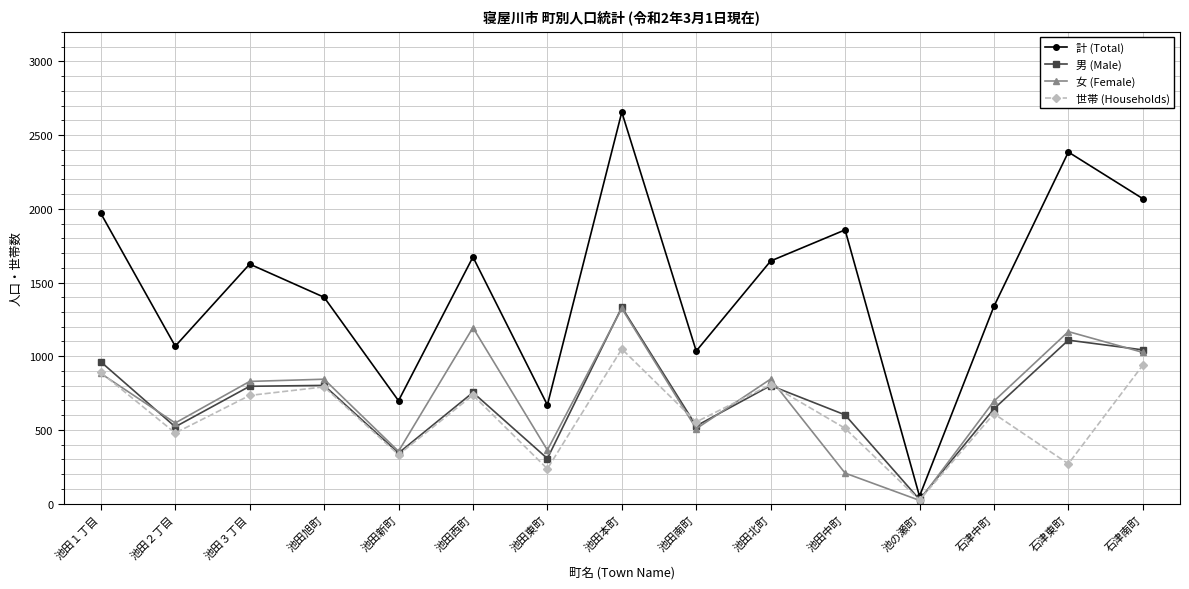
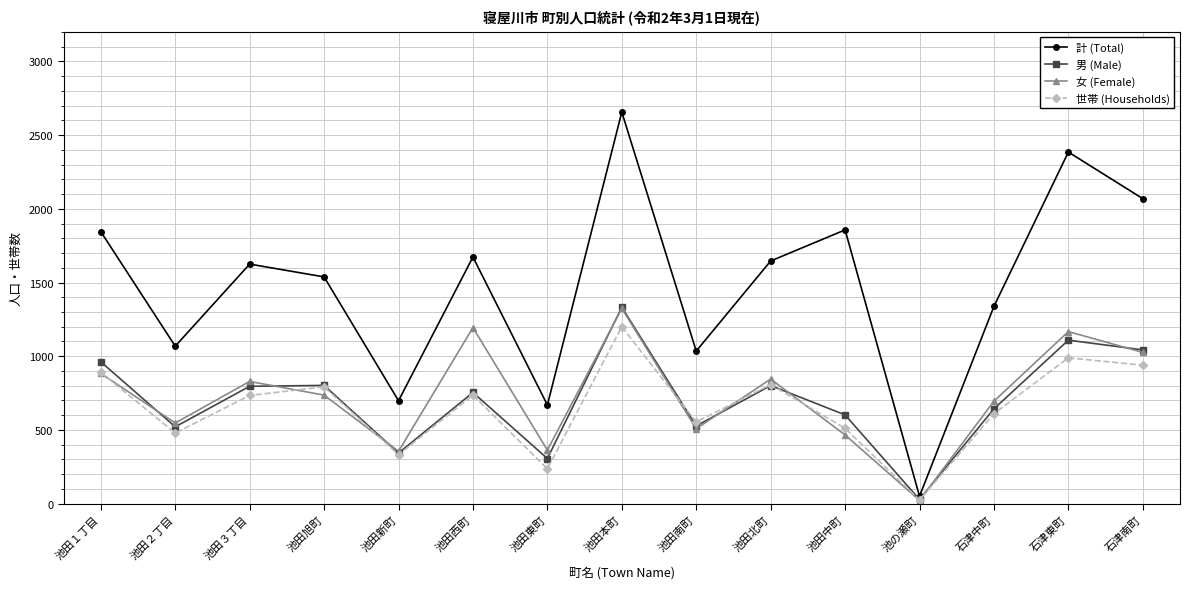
  {
    "計 (Total)": {
-     "池田１丁目": 1970,
+     "池田１丁目": 1850,
      "池田２丁目": 1070,
      "池田３丁目": 1630,
-     "池田旭町": 1400,
+     "池田旭町": 1540,
      "池田新町": 700,
      "池田西町": 1670,
      "池田東町": 670,
      "池田本町": 2660,
      "池田南町": 1040,
      "池田北町": 1650,
      "池田中町": 1860,
      "池の瀬町": 50,
      "石津中町": 1340,
      "石津東町": 2390,
      "石津南町": 2070
    },
    "男 (Male)": {
      "池田１丁目": 960,
      "池田２丁目": 520,
      "池田３丁目": 800,
      "池田西町": 750,
      "池田東町": 310,
      "池田南町": 530,
      "池田中町": 600,
      "石津中町": 640,
      "石津東町": 1110
    },
    "女 (Female)": {
      "池田２丁目": 550,
      "池田３丁目": 830,
-     "池田旭町": 840,
+     "池田旭町": 740,
      "池田西町": 1190,
      "池田東町": 360,
      "池田南町": 510,
      "池田北町": 850,
-     "池田中町": 210,
+     "池田中町": 470,
      "石津中町": 700,
      "石津東町": 1170
    },
    "世帯 (Households)": {
      "池田２丁目": 480,
      "池田３丁目": 730,
      "池田西町": 740,
      "池田東町": 240,
-     "池田本町": 1050,
+     "池田本町": 1200,
      "池田南町": 550,
      "池田中町": 510,
      "石津中町": 610,
-     "石津東町": 270,
+     "石津東町": 990,
      "石津南町": 940
    }
  }
